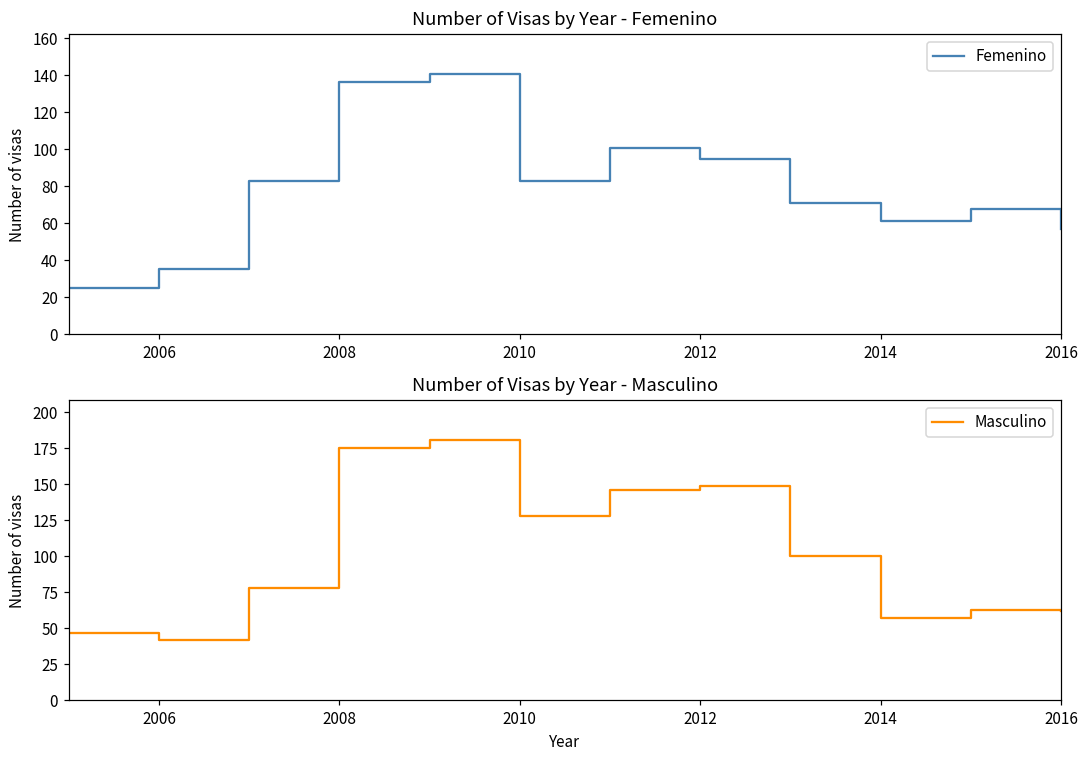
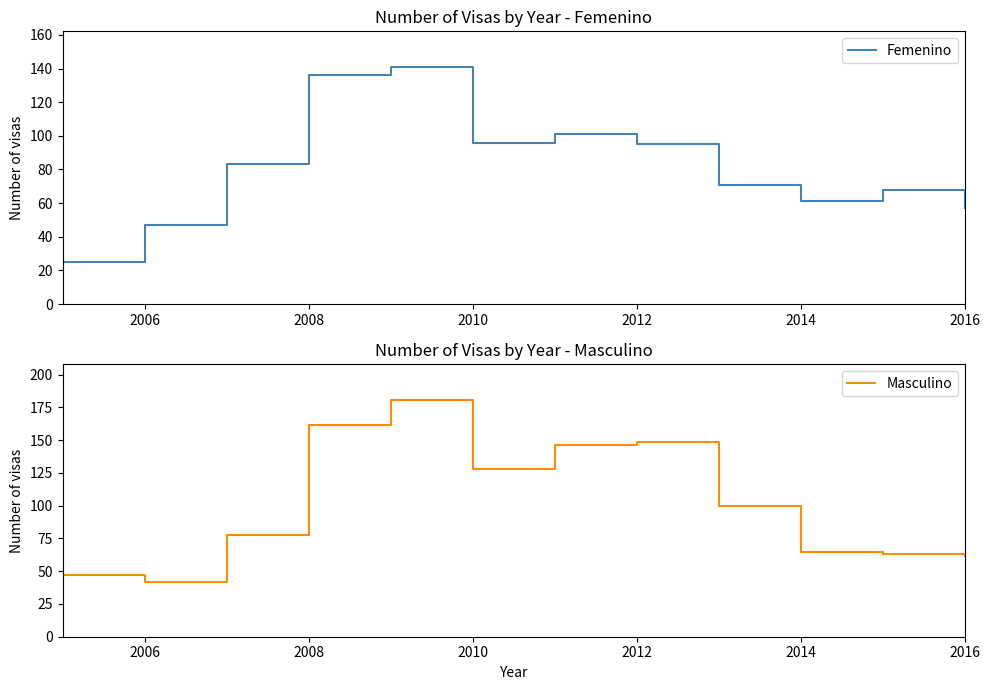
  {
    "Number of Visas by Year - Femenino": {
-     "2006": 35,
+     "2006": 47,
      "2008": 136,
-     "2010": 83,
+     "2010": 96,
      "2012": 95,
      "2014": 61,
      "2016": 57
    },
    "Number of Visas by Year - Masculino": {
      "2006": 42,
-     "2008": 175,
+     "2008": 162,
      "2010": 128,
      "2012": 149,
-     "2014": 57,
+     "2014": 65,
      "2016": 62
    }
  }
